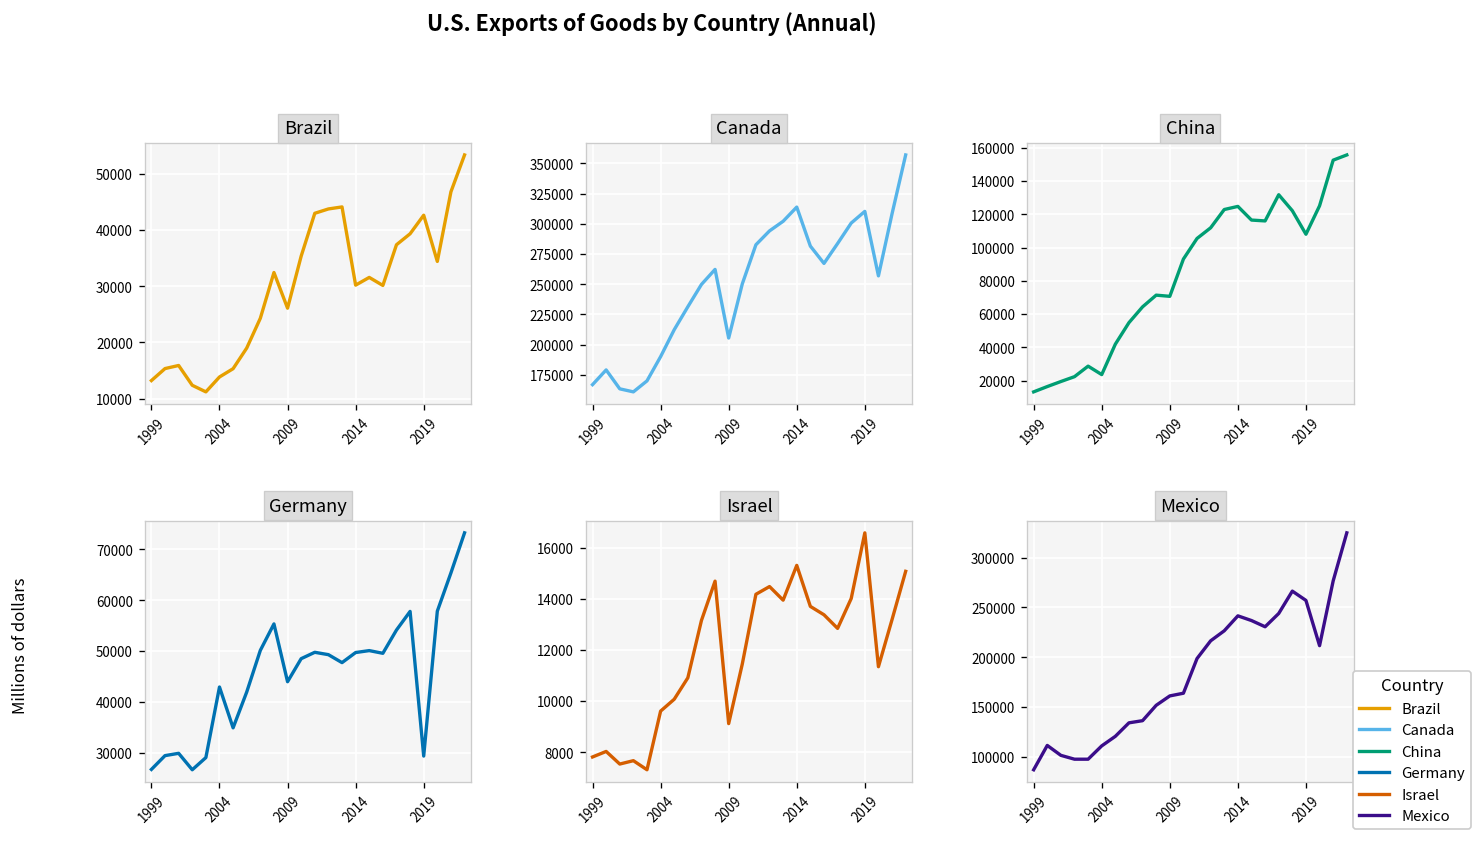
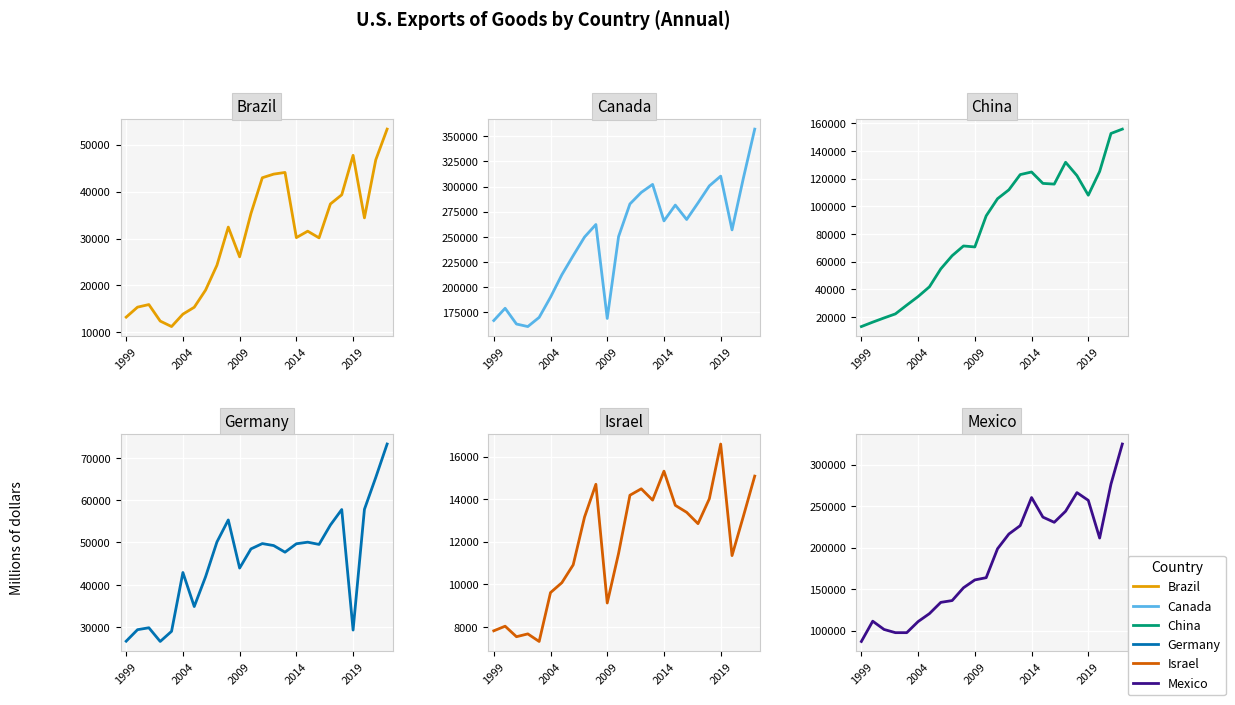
  {
    "Brazil": {
      "1999": 13000,
      "2004": 14000,
      "2009": 26000,
      "2014": 30000,
-     "2019": 43000
+     "2019": 48000
    },
    "Canada": {
      "1999": 167000,
      "2004": 190000,
-     "2009": 205000,
-     "2014": 314000,
+     "2009": 169000,
+     "2014": 266000,
      "2019": 310000
    },
    "China": {
      "1999": 13000,
-     "2004": 24000,
+     "2004": 35000,
      "2009": 71000,
      "2014": 125000,
      "2019": 108000
    },
    "Germany": {
      "1999": 27000,
      "2004": 43000,
      "2009": 44000,
      "2014": 50000,
      "2019": 29000
    },
    "Israel": {
      "1999": 7800,
      "2004": 9600,
      "2009": 9100,
      "2014": 15300,
      "2019": 16600
    },
    "Mexico": {
      "1999": 90000,
      "2004": 110000,
      "2009": 160000,
-     "2014": 240000,
+     "2014": 260000,
      "2019": 260000
    }
  }
